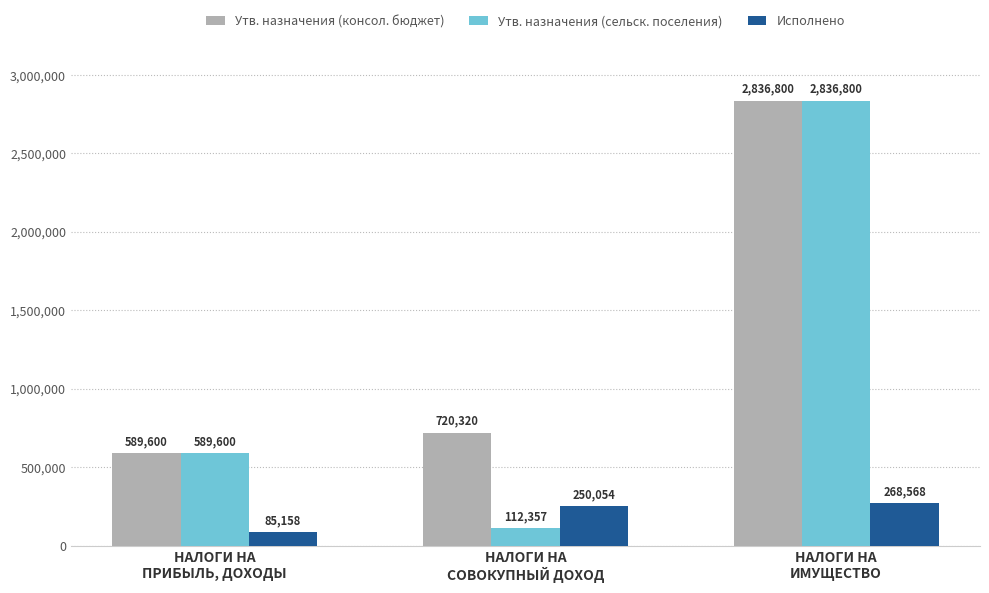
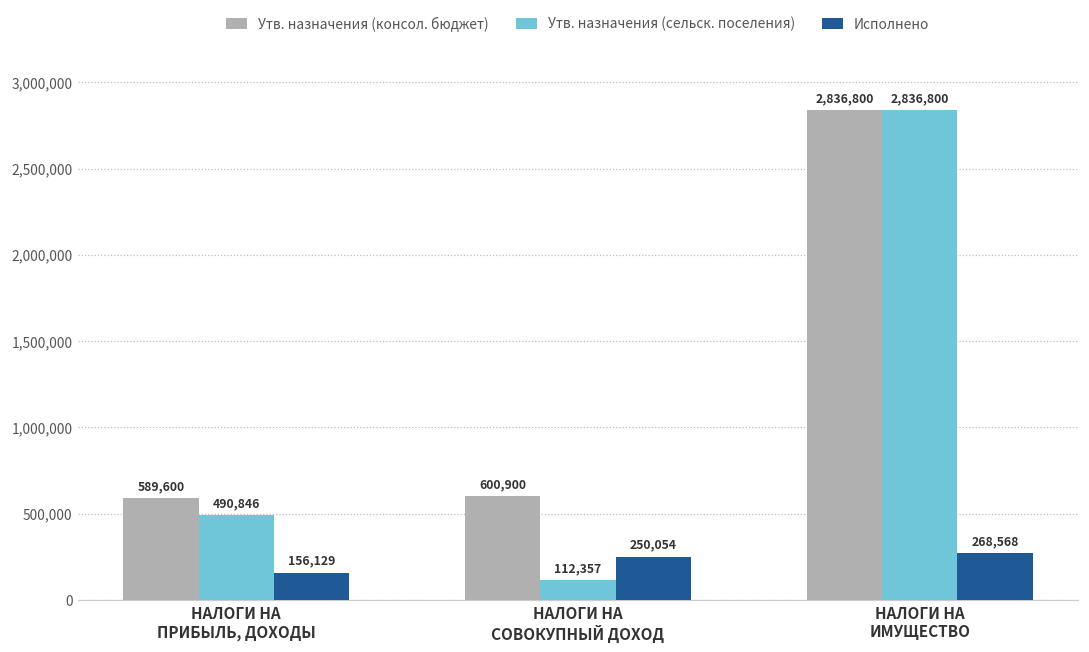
  {
    "Утв. назначения (консол. бюджет)": {
      "НАЛОГИ НА ПРИБЫЛЬ, ДОХОДЫ": "589,600",
-     "НАЛОГИ НА СОВОКУПНЫЙ ДОХОД": "720,320",
+     "НАЛОГИ НА СОВОКУПНЫЙ ДОХОД": "600,900",
      "НАЛОГИ НА ИМУЩЕСТВО": "2,836,800"
    },
    "Утв. назначения (сельск. поселения)": {
-     "НАЛОГИ НА ПРИБЫЛЬ, ДОХОДЫ": "589,600",
+     "НАЛОГИ НА ПРИБЫЛЬ, ДОХОДЫ": "490,846",
      "НАЛОГИ НА СОВОКУПНЫЙ ДОХОД": "112,357",
      "НАЛОГИ НА ИМУЩЕСТВО": "2,836,800"
    },
    "Исполнено": {
-     "НАЛОГИ НА ПРИБЫЛЬ, ДОХОДЫ": "85,158",
+     "НАЛОГИ НА ПРИБЫЛЬ, ДОХОДЫ": "156,129",
      "НАЛОГИ НА СОВОКУПНЫЙ ДОХОД": "250,054",
      "НАЛОГИ НА ИМУЩЕСТВО": "268,568"
    }
  }
